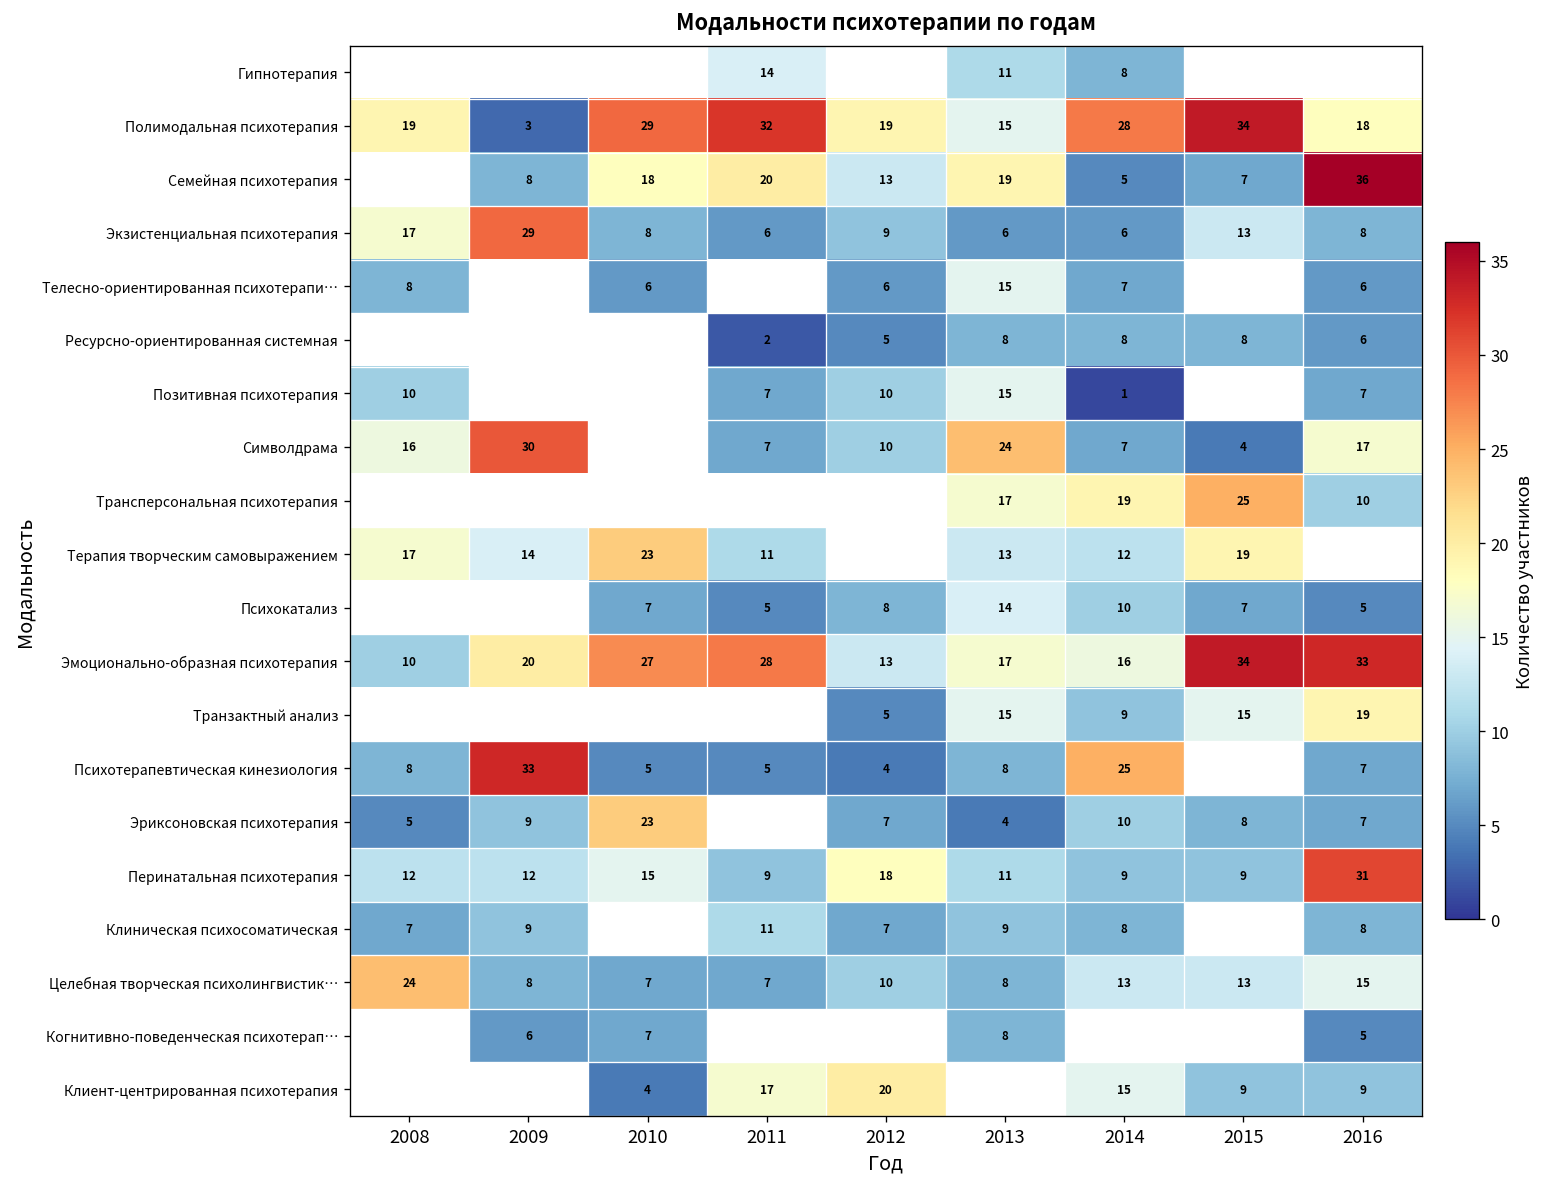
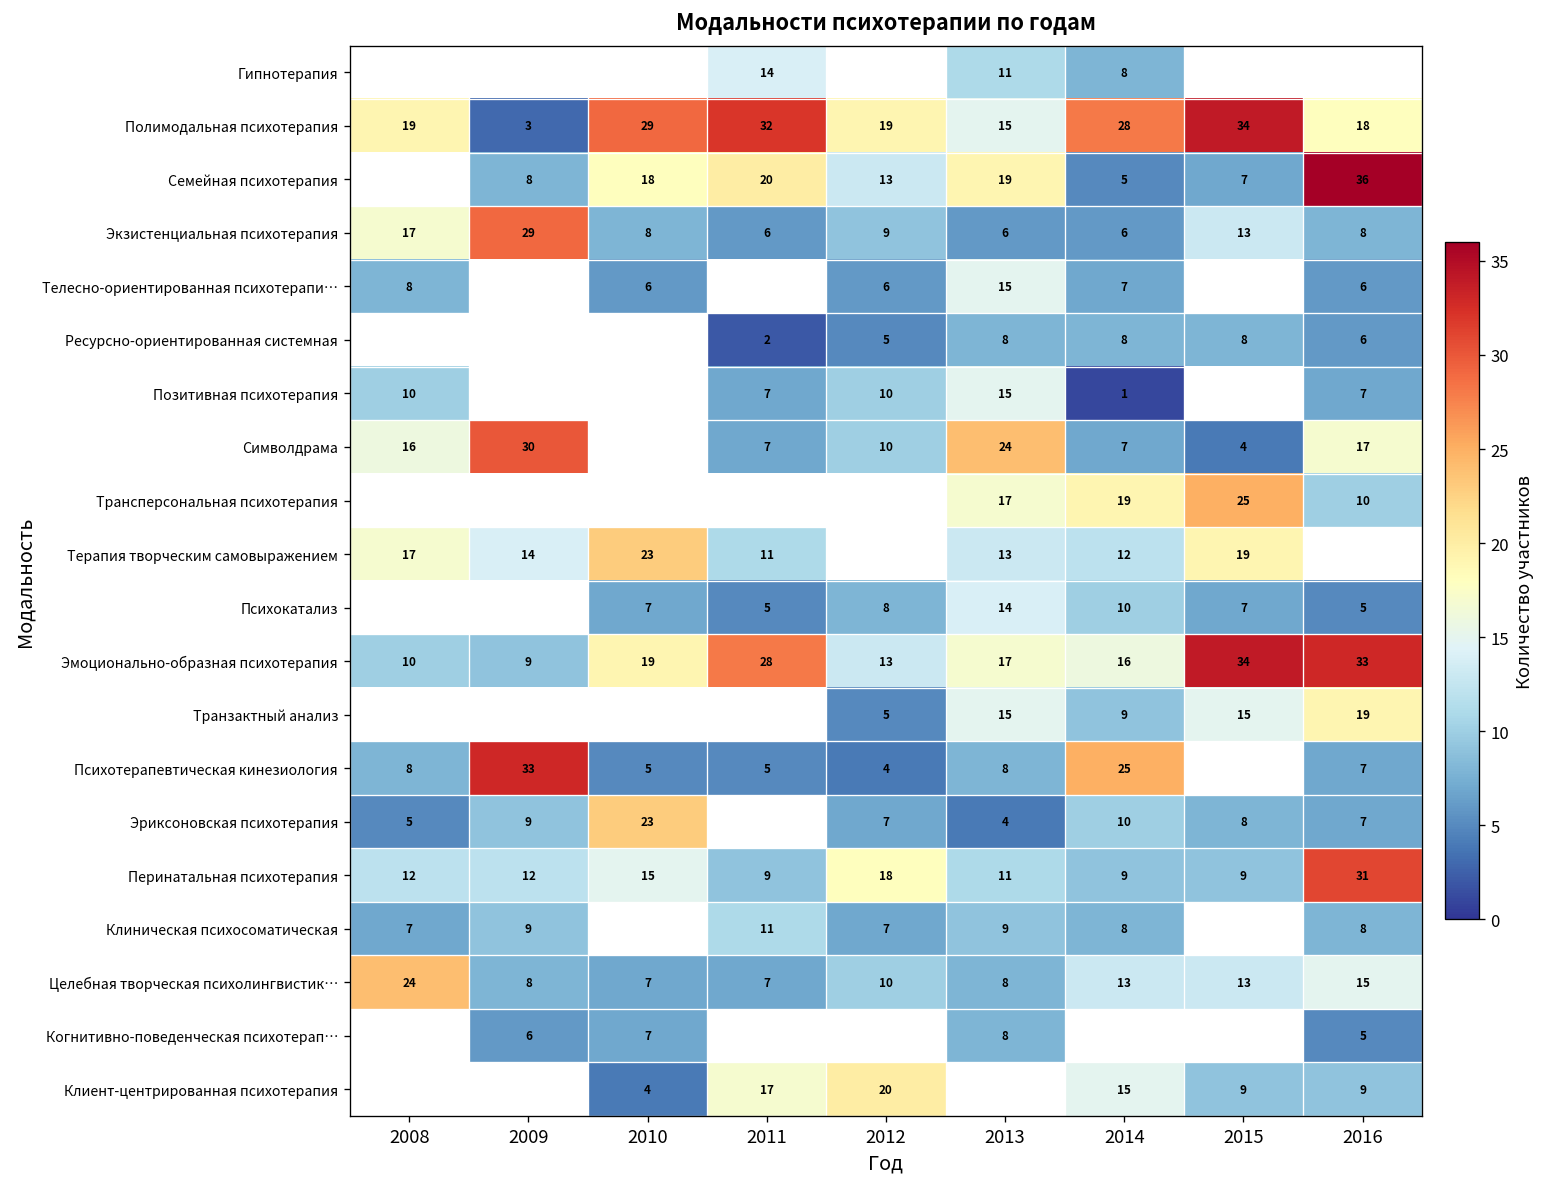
  {
    "Гипнотерапия": {
      "2011": 14,
      "2013": 11,
      "2014": 8
    },
    "Полимодальная психотерапия": {
      "2008": 19,
      "2009": 3,
      "2010": 29,
      "2011": 32,
      "2012": 19,
      "2013": 15,
      "2014": 28,
      "2015": 34,
      "2016": 18
    },
    "Семейная психотерапия": {
      "2009": 8,
      "2010": 18,
      "2011": 20,
      "2012": 13,
      "2013": 19,
      "2014": 5,
      "2015": 7,
      "2016": 36
    },
    "Экзистенциальная психотерапия": {
      "2008": 17,
      "2009": 29,
      "2010": 8,
      "2011": 6,
      "2012": 9,
      "2013": 6,
      "2014": 6,
      "2015": 13,
      "2016": 8
    },
    "Телесно-ориентированная психотерапи…": {
      "2008": 8,
      "2010": 6,
      "2012": 6,
      "2013": 15,
      "2014": 7,
      "2016": 6
    },
    "Ресурсно-ориентированная системная": {
      "2011": 2,
      "2012": 5,
      "2013": 8,
      "2014": 8,
      "2015": 8,
      "2016": 6
    },
    "Позитивная психотерапия": {
      "2008": 10,
      "2011": 7,
      "2012": 10,
      "2013": 15,
      "2014": 1,
      "2016": 7
    },
    "Символдрама": {
      "2008": 16,
      "2009": 30,
      "2011": 7,
      "2012": 10,
      "2013": 24,
      "2014": 7,
      "2015": 4,
      "2016": 17
    },
    "Трансперсональная психотерапия": {
      "2013": 17,
      "2014": 19,
      "2015": 25,
      "2016": 10
    },
    "Терапия творческим самовыражением": {
      "2008": 17,
      "2009": 14,
      "2010": 23,
      "2011": 11,
      "2013": 13,
      "2014": 12,
      "2015": 19
    },
    "Психокатализ": {
      "2010": 7,
      "2011": 5,
      "2012": 8,
      "2013": 14,
      "2014": 10,
      "2015": 7,
      "2016": 5
    },
    "Эмоционально-образная психотерапия": {
      "2008": 10,
-     "2009": 20,
-     "2010": 27,
+     "2009": 9,
+     "2010": 19,
      "2011": 28,
      "2012": 13,
      "2013": 17,
      "2014": 16,
      "2015": 34,
      "2016": 33
    },
    "Транзактный анализ": {
      "2012": 5,
      "2013": 15,
      "2014": 9,
      "2015": 15,
      "2016": 19
    },
    "Психотерапевтическая кинезиология": {
      "2008": 8,
      "2009": 33,
      "2010": 5,
      "2011": 5,
      "2012": 4,
      "2013": 8,
      "2014": 25,
      "2016": 7
    },
    "Эриксоновская психотерапия": {
      "2008": 5,
      "2009": 9,
      "2010": 23,
      "2012": 7,
      "2013": 4,
      "2014": 10,
      "2015": 8,
      "2016": 7
    },
    "Перинатальная психотерапия": {
      "2008": 12,
      "2009": 12,
      "2010": 15,
      "2011": 9,
      "2012": 18,
      "2013": 11,
      "2014": 9,
      "2015": 9,
      "2016": 31
    },
    "Клиническая психосоматическая": {
      "2008": 7,
      "2009": 9,
      "2011": 11,
      "2012": 7,
      "2013": 9,
      "2014": 8,
      "2016": 8
    },
    "Целебная творческая психолингвистик…": {
      "2008": 24,
      "2009": 8,
      "2010": 7,
      "2011": 7,
      "2012": 10,
      "2013": 8,
      "2014": 13,
      "2015": 13,
      "2016": 15
    },
    "Когнитивно-поведенческая психотерап…": {
      "2009": 6,
      "2010": 7,
      "2013": 8,
      "2016": 5
    },
    "Клиент-центрированная психотерапия": {
      "2010": 4,
      "2011": 17,
      "2012": 20,
      "2014": 15,
      "2015": 9,
      "2016": 9
    }
  }
